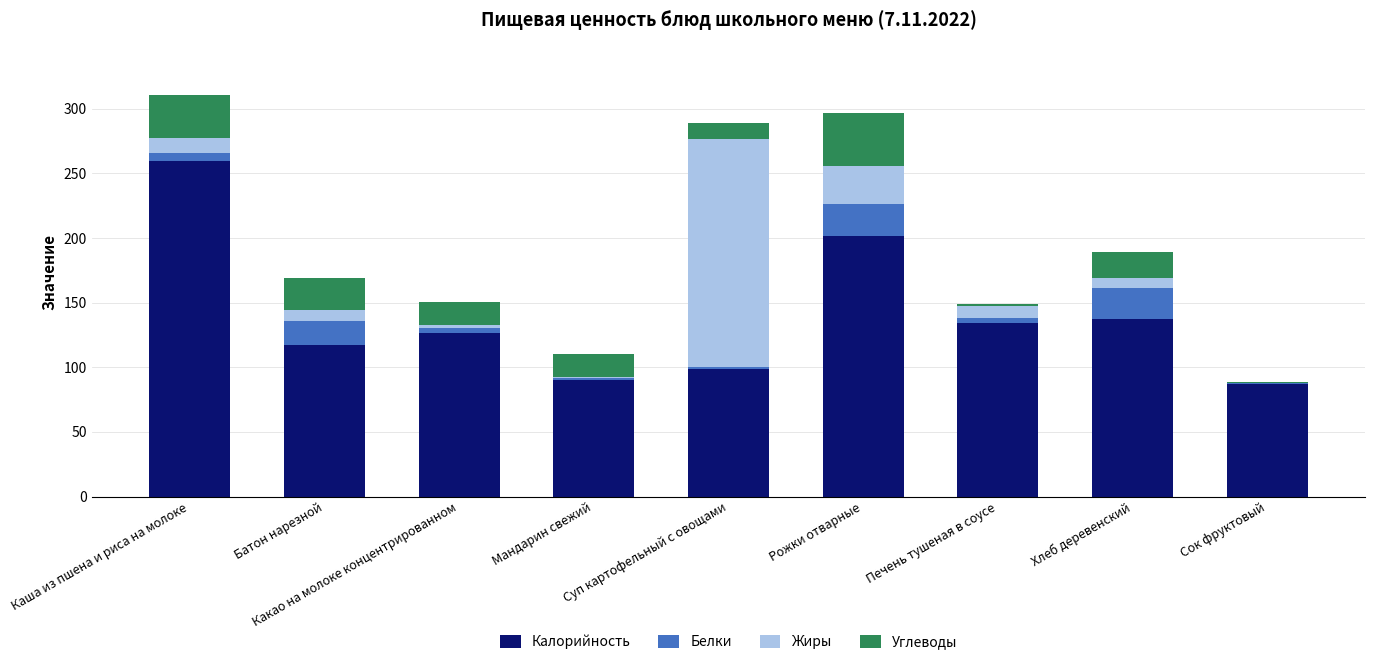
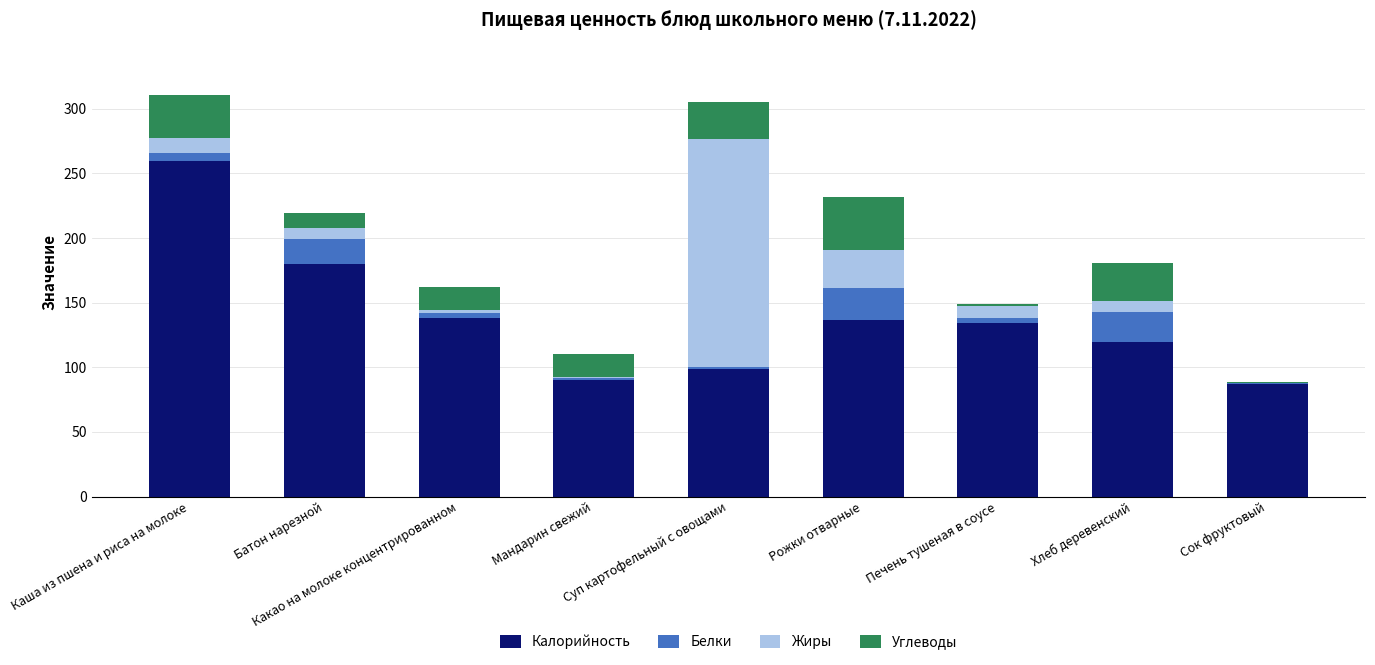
  {
    "Калорийность": {
      "Каша из пшена и риса на молоке": 260,
-     "Батон нарезной": 117,
-     "Какао на молоке концентрированном": 127,
+     "Батон нарезной": 180,
+     "Какао на молоке концентрированном": 138,
      "Мандарин свежий": 90,
      "Суп картофельный с овощами": 98,
-     "Рожки отварные": 202,
+     "Рожки отварные": 137,
      "Печень тушеная в соусе": 134,
-     "Хлеб деревенский": 138,
+     "Хлеб деревенский": 119,
      "Сок фруктовый": 87
    },
    "Белки": {
      "Каша из пшена и риса на молоке": 6,
      "Батон нарезной": 19,
      "Какао на молоке концентрированном": 4,
      "Рожки отварные": 25,
      "Печень тушеная в соусе": 4,
      "Хлеб деревенский": 24
    },
    "Жиры": {
      "Каша из пшена и риса на молоке": 11,
      "Батон нарезной": 8,
      "Какао на молоке концентрированном": 3,
      "Суп картофельный с овощами": 177,
      "Рожки отварные": 29,
      "Печень тушеная в соусе": 9,
      "Хлеб деревенский": 8
    },
    "Углеводы": {
      "Каша из пшена и риса на молоке": 33,
-     "Батон нарезной": 24,
+     "Батон нарезной": 12,
      "Какао на молоке концентрированном": 18,
      "Мандарин свежий": 18,
-     "Суп картофельный с овощами": 12,
+     "Суп картофельный с овощами": 29,
      "Рожки отварные": 41,
-     "Хлеб деревенский": 20
+     "Хлеб деревенский": 30
    }
  }
